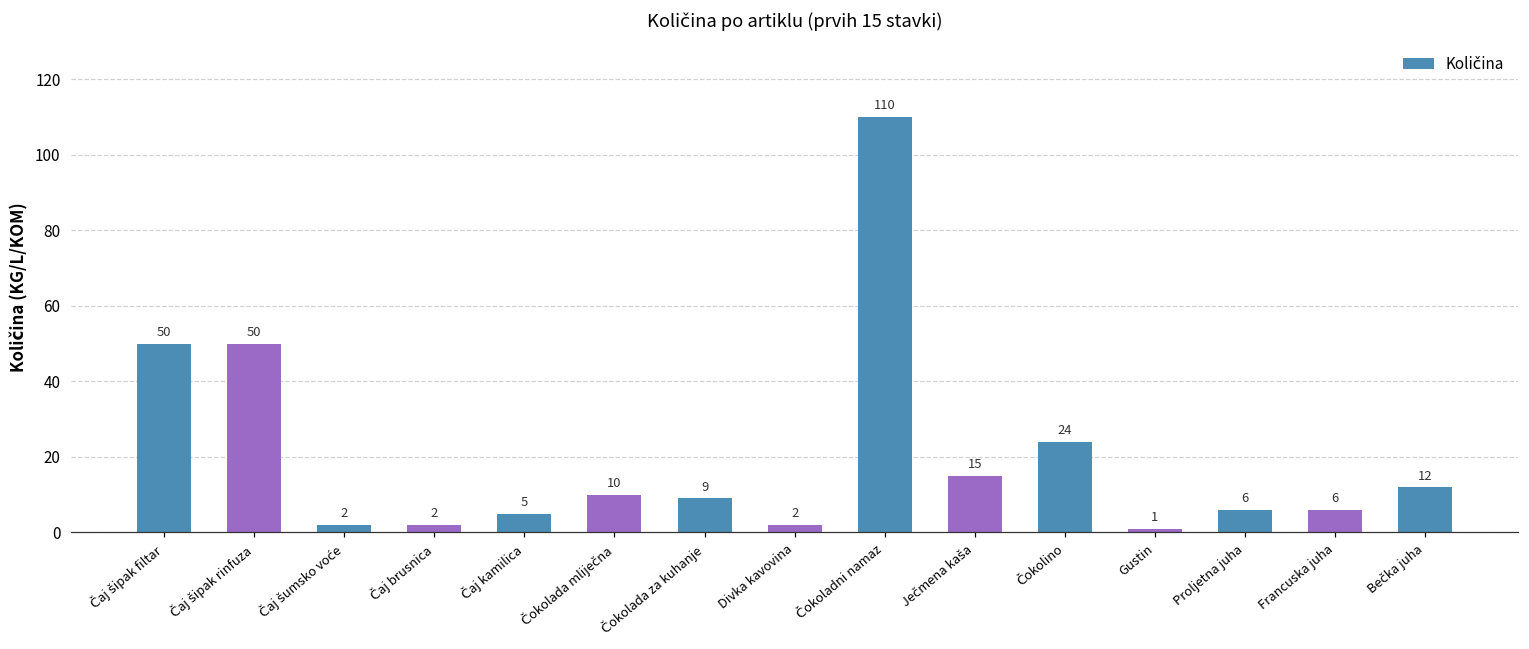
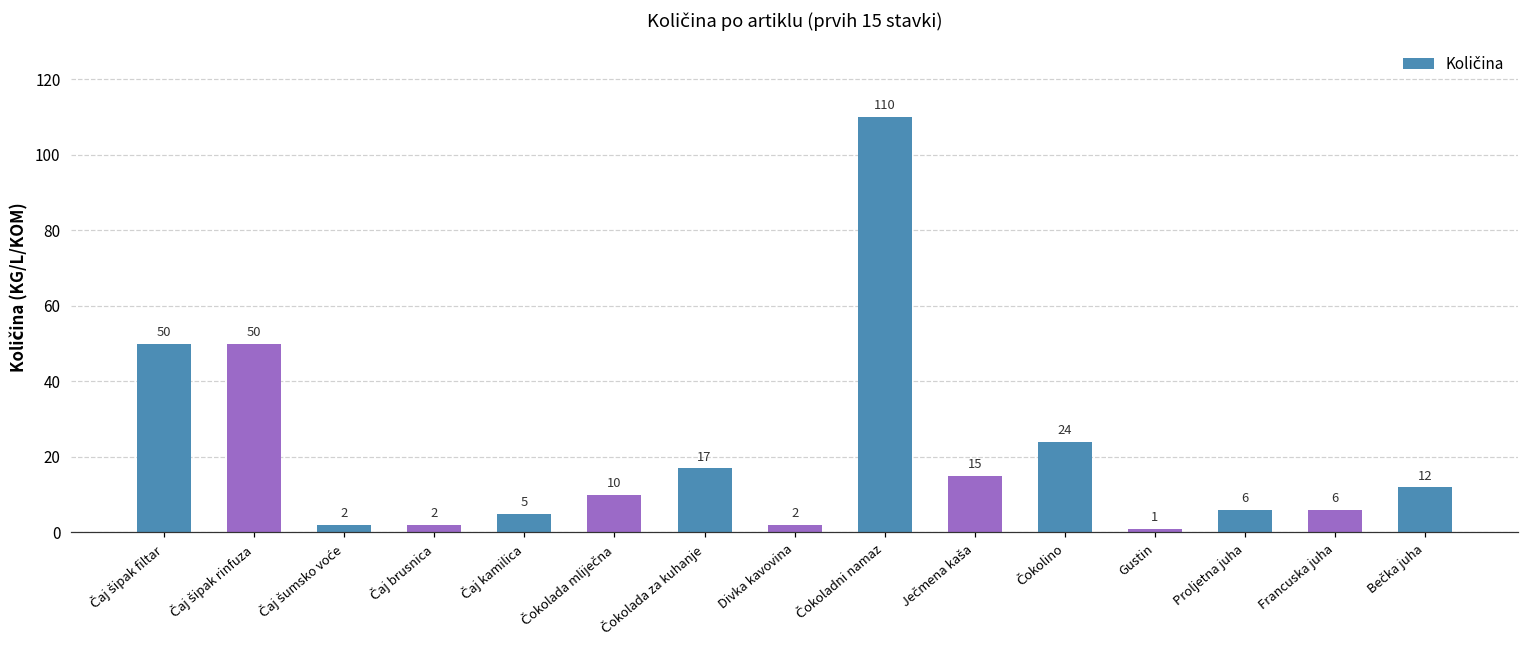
  {
    "Čaj šipak filtar": 50,
    "Čaj šipak rinfuza": 50,
    "Čaj šumsko voće": 2,
    "Čaj brusnica": 2,
    "Čaj kamilica": 5,
    "Čokolada mliječna": 10,
-   "Čokolada za kuhanje": 9,
+   "Čokolada za kuhanje": 17,
    "Divka kavovina": 2,
    "Čokoladni namaz": 110,
    "Ječmena kaša": 15,
    "Čokolino": 24,
    "Gustin": 1,
    "Proljetna juha": 6,
    "Francuska juha": 6,
    "Bečka juha": 12
  }
